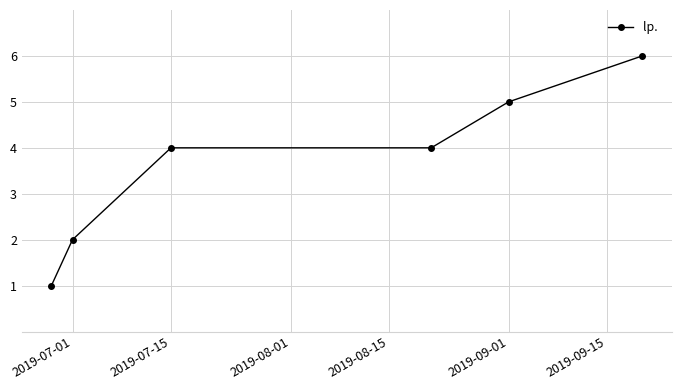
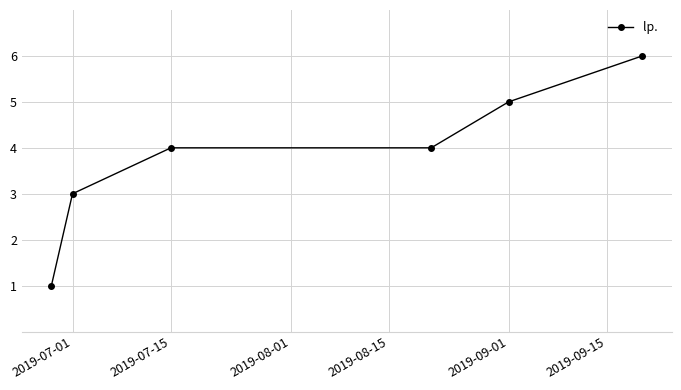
  {
-   "2019-07-01": 2,
+   "2019-07-01": 3,
    "2019-07-15": 4,
    "2019-09-01": 5
  }
